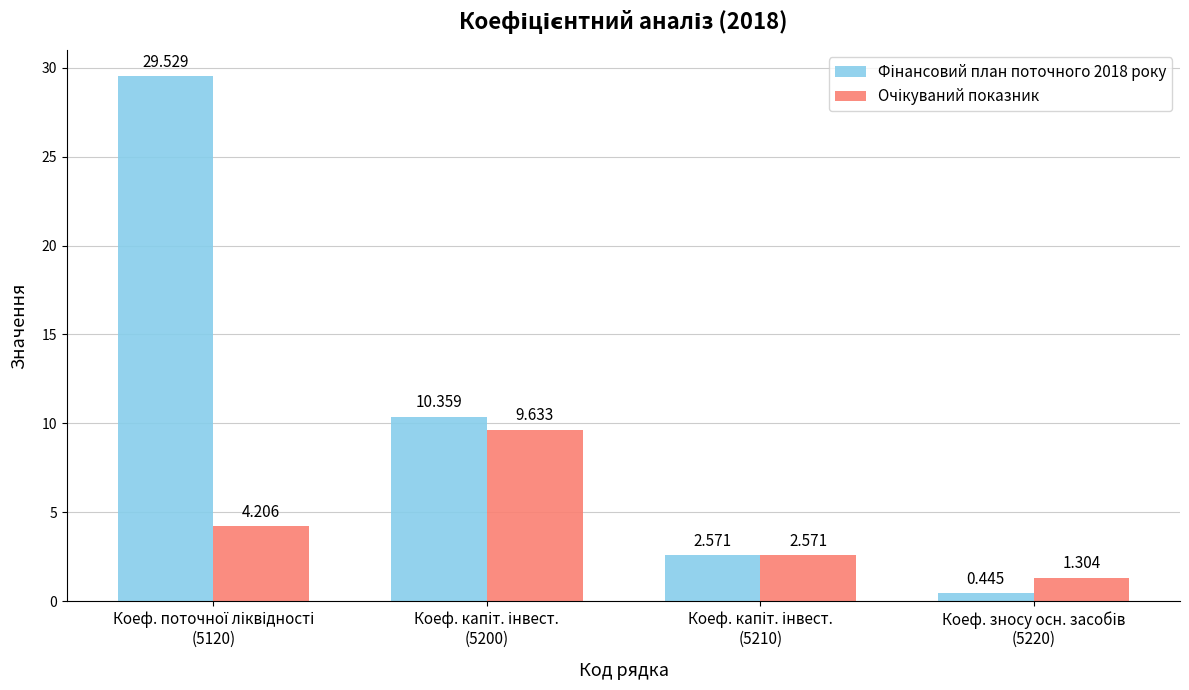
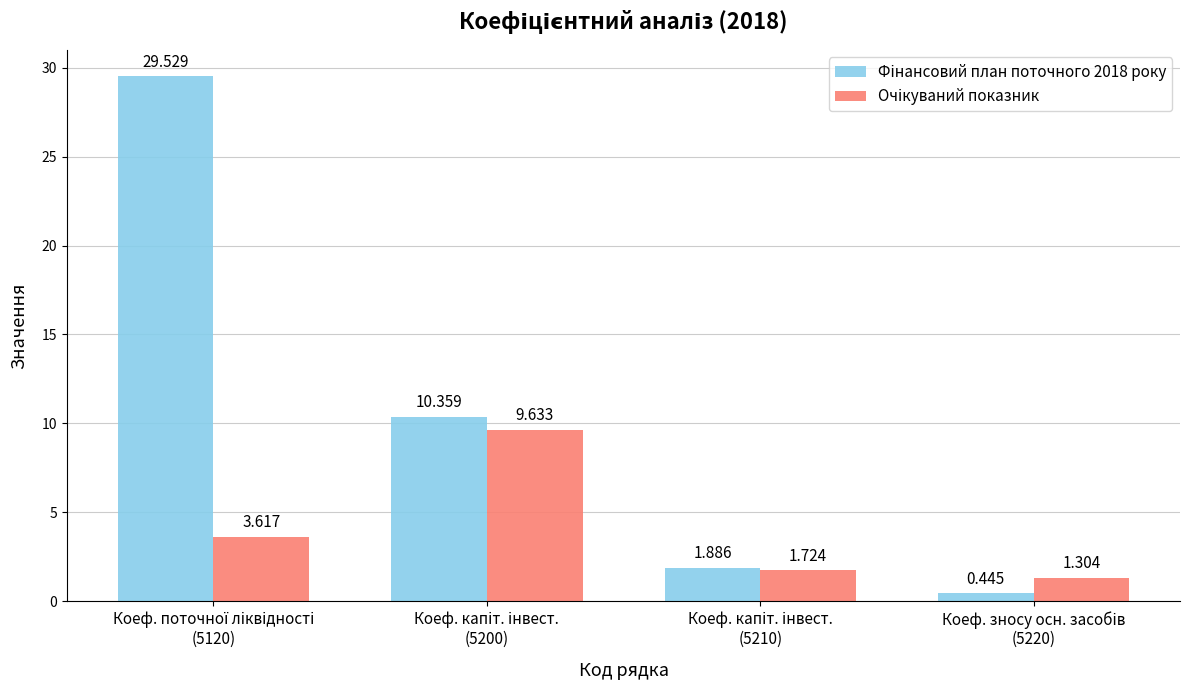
  {
    "Фінансовий план поточного 2018 року": {
      "Коеф. поточної ліквідності (5120)": 29.529,
      "Коеф. капіт. інвест. (5200)": 10.359,
-     "Коеф. капіт. інвест. (5210)": 2.571,
+     "Коеф. капіт. інвест. (5210)": 1.886,
      "Коеф. зносу осн. засобів (5220)": 0.445
    },
    "Очікуваний показник": {
-     "Коеф. поточної ліквідності (5120)": 4.206,
+     "Коеф. поточної ліквідності (5120)": 3.617,
      "Коеф. капіт. інвест. (5200)": 9.633,
-     "Коеф. капіт. інвест. (5210)": 2.571,
+     "Коеф. капіт. інвест. (5210)": 1.724,
      "Коеф. зносу осн. засобів (5220)": 1.304
    }
  }
